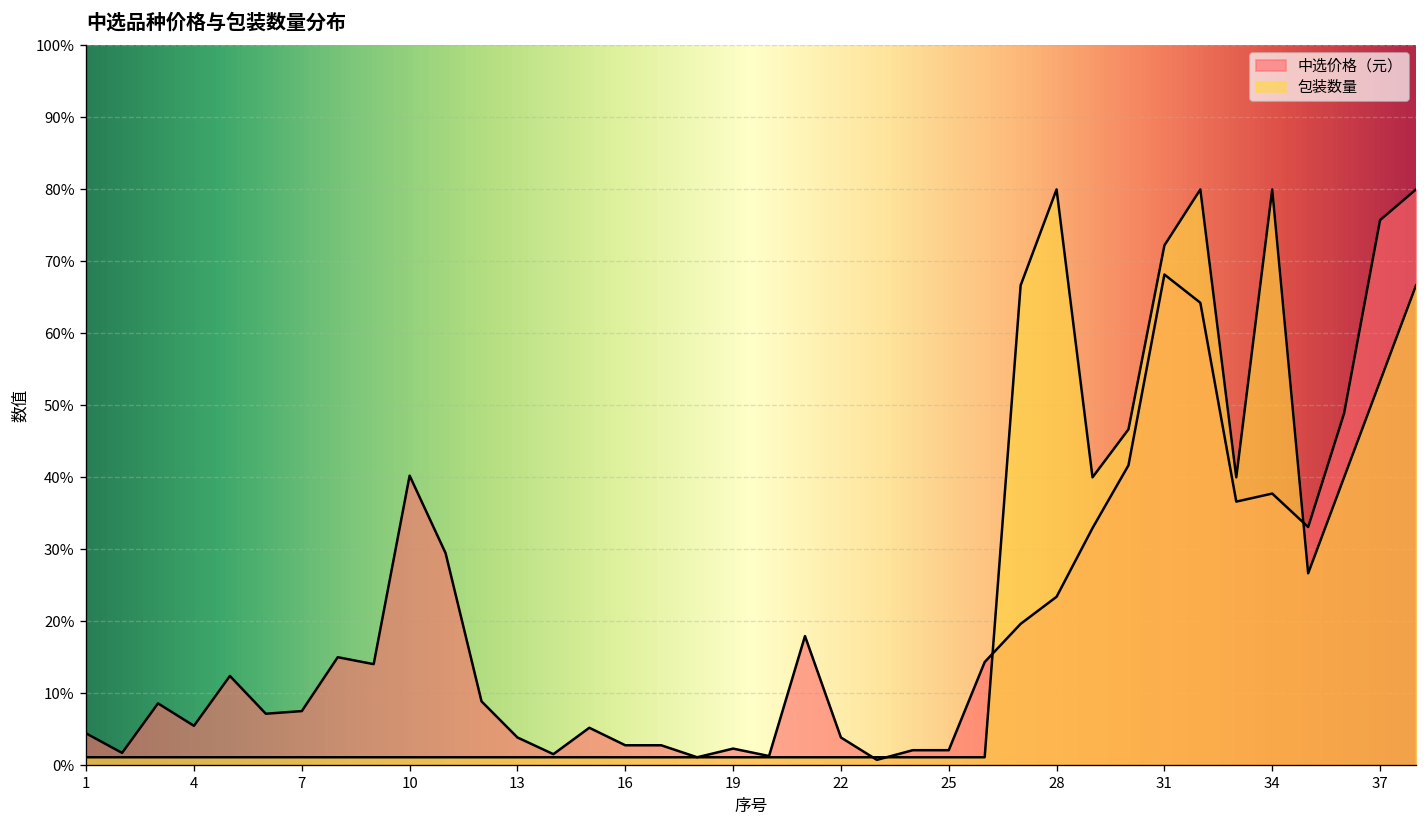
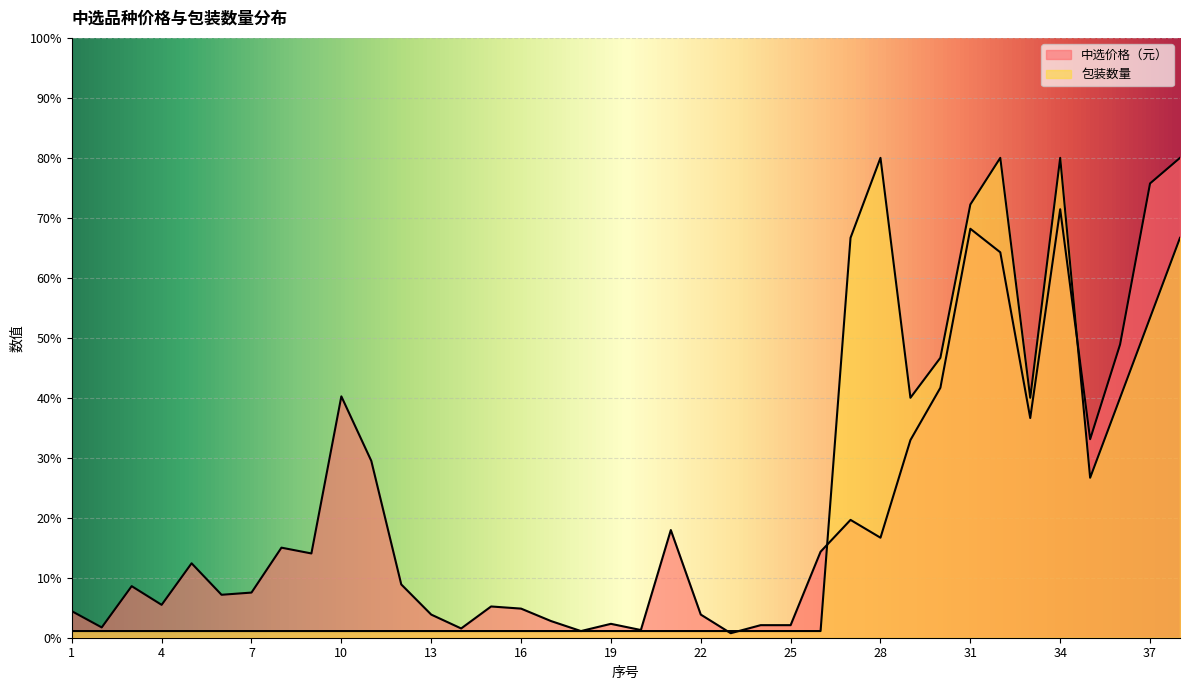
  {
    "中选价格（元）": {
      "1": "4%",
      "4": "5%",
      "7": "8%",
      "10": "40%",
      "13": "4%",
-     "16": "3%",
+     "16": "5%",
      "19": "2%",
      "22": "4%",
      "25": "2%",
-     "28": "23%",
+     "28": "17%",
      "31": "68%",
-     "34": "38%",
+     "34": "71%",
      "37": "76%"
    },
    "包装数量": {
      "1": "1%",
      "4": "1%",
      "7": "1%",
      "10": "1%",
      "13": "1%",
      "16": "1%",
      "19": "1%",
      "22": "1%",
      "25": "1%",
      "28": "80%",
      "31": "72%",
      "34": "80%",
      "37": "53%"
    }
  }
